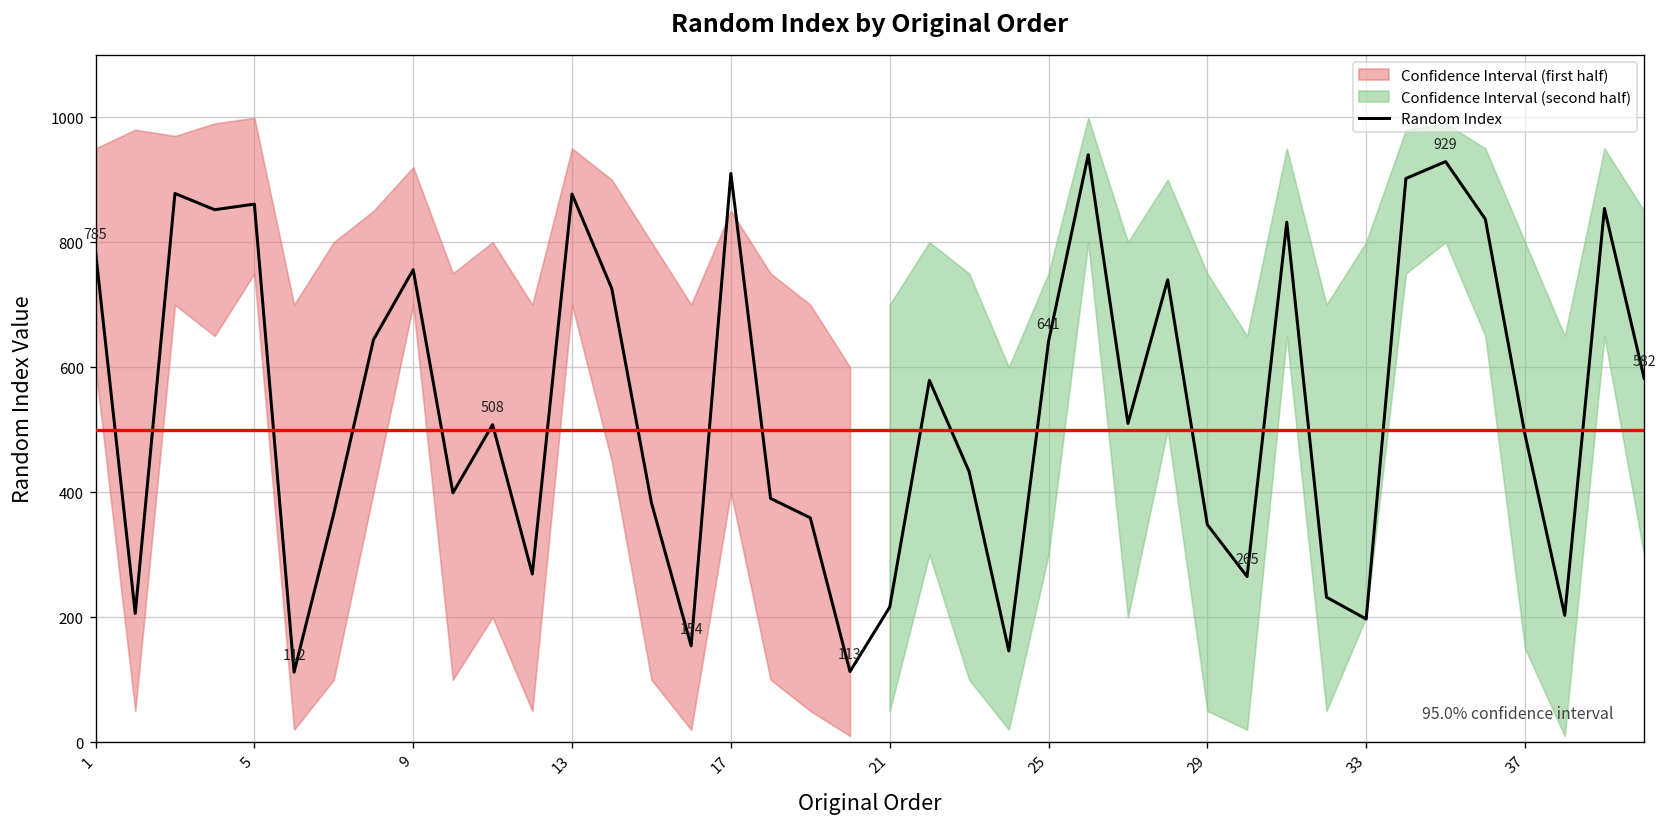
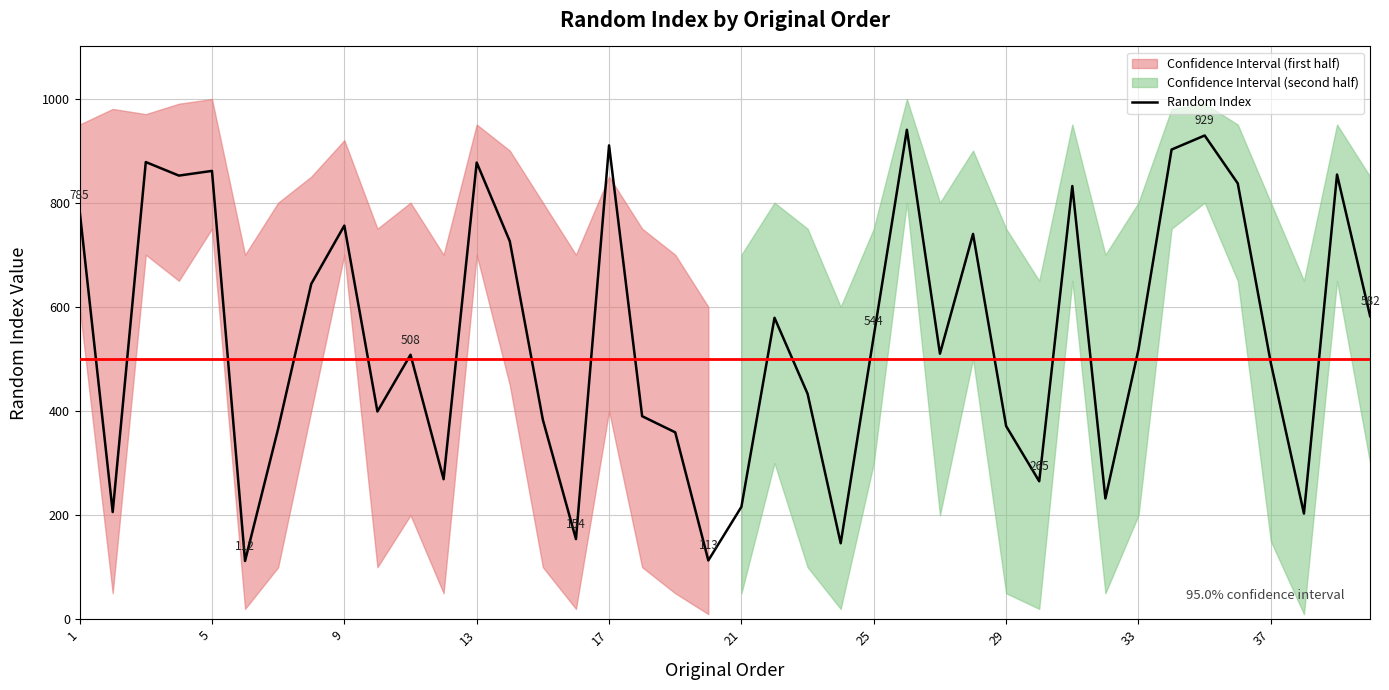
  {
    "Random Index": {
      "1": 785,
-     "25": 641,
-     "29": 350,
-     "33": 200
+     "25": 544,
+     "29": 370,
+     "33": 520
    }
  }
